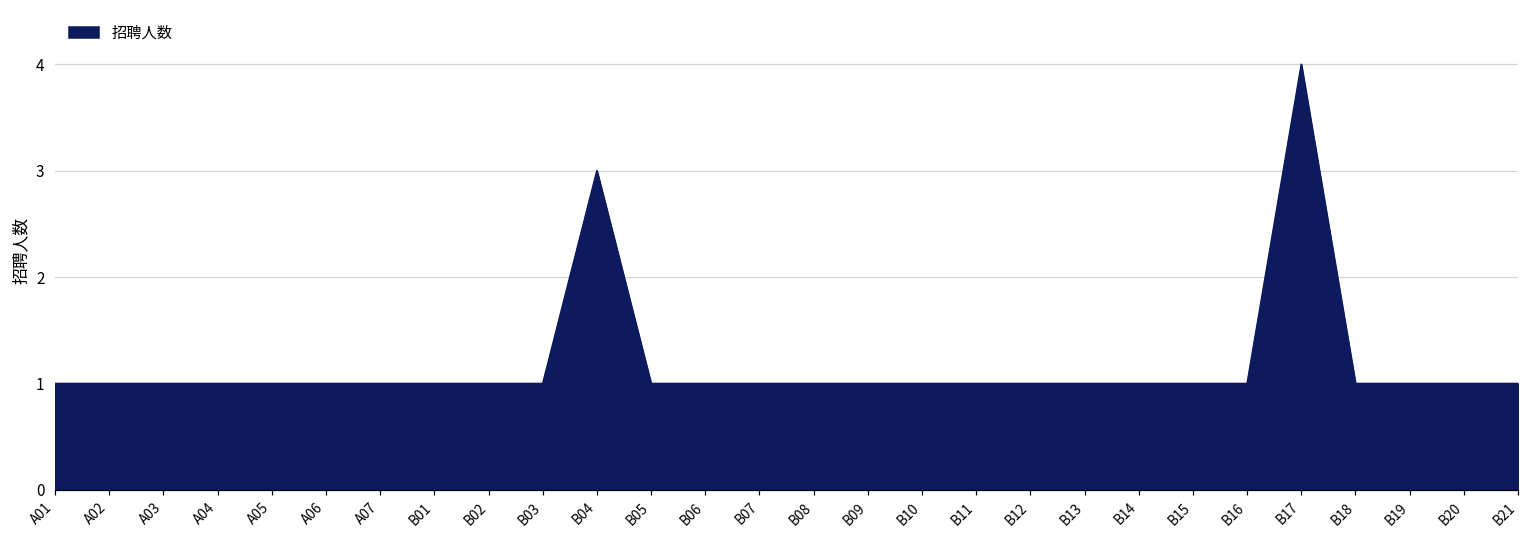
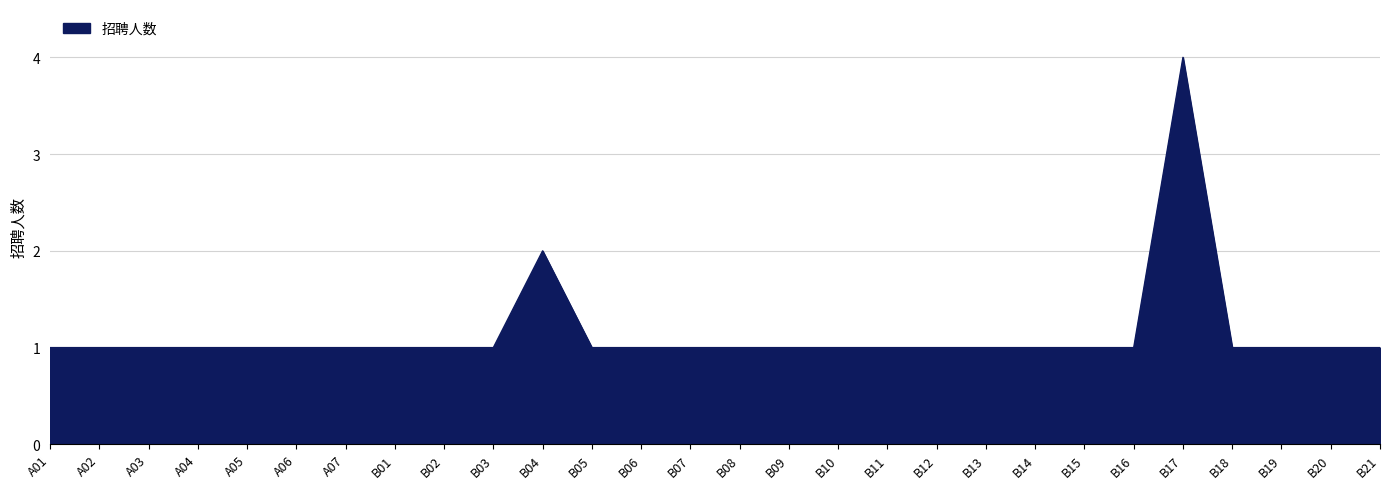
  {
    "A01": 1,
    "A02": 1,
    "A03": 1,
    "A04": 1,
    "A05": 1,
    "A06": 1,
    "A07": 1,
    "B01": 1,
    "B02": 1,
    "B03": 1,
-   "B04": 3,
+   "B04": 2,
    "B05": 1,
    "B06": 1,
    "B07": 1,
    "B08": 1,
    "B09": 1,
    "B10": 1,
    "B11": 1,
    "B12": 1,
    "B13": 1,
    "B14": 1,
    "B15": 1,
    "B16": 1,
    "B17": 4,
    "B18": 1,
    "B19": 1,
    "B20": 1,
    "B21": 1
  }
